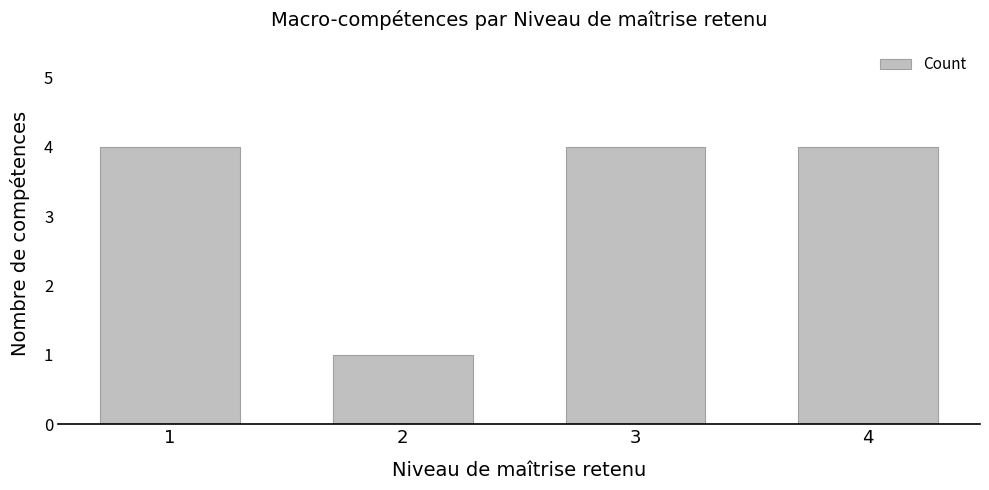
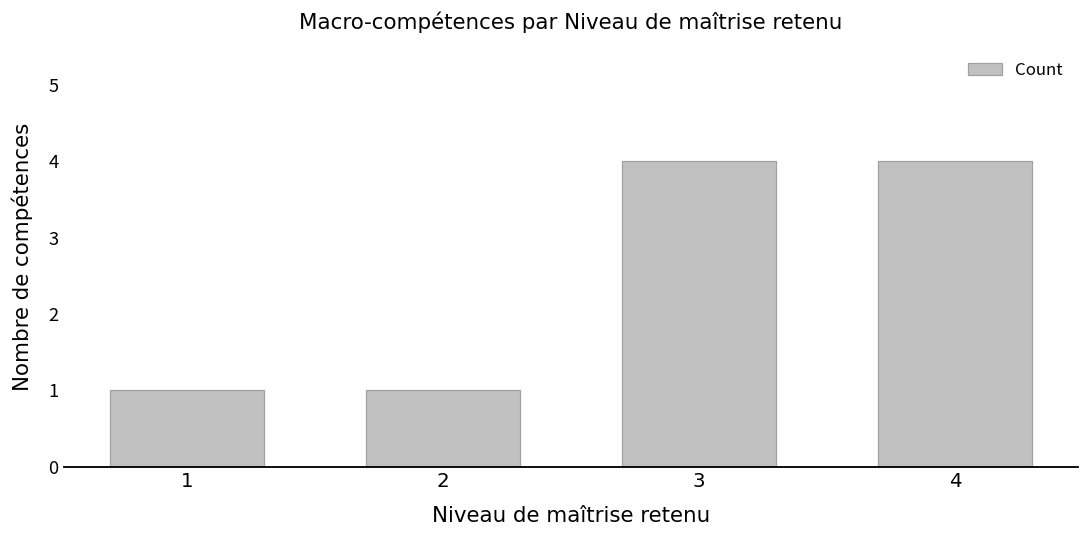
  {
-   "1": 4,
+   "1": 1,
    "2": 1,
    "3": 4,
    "4": 4
  }
